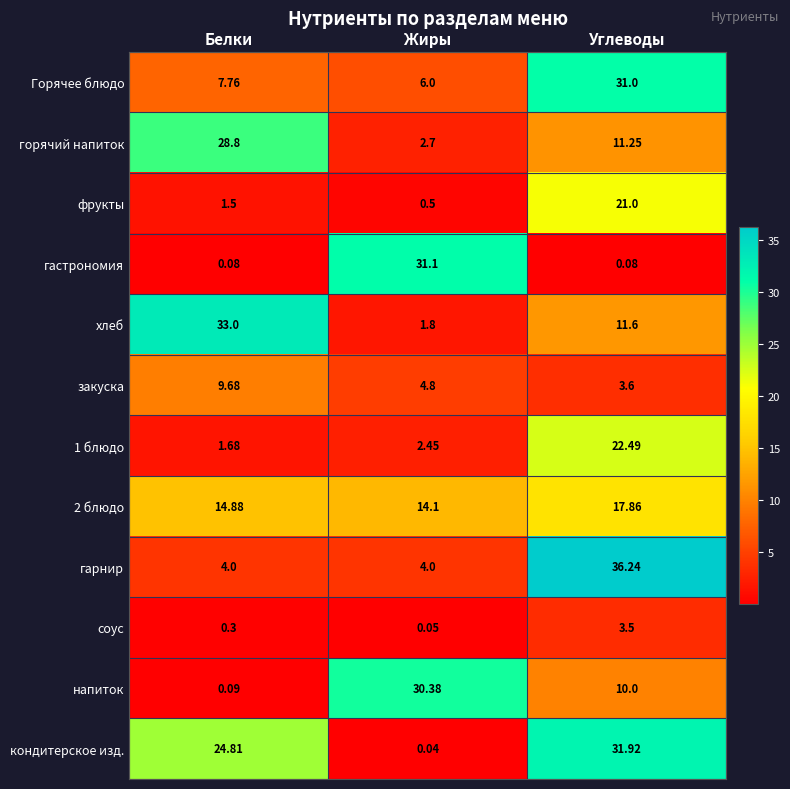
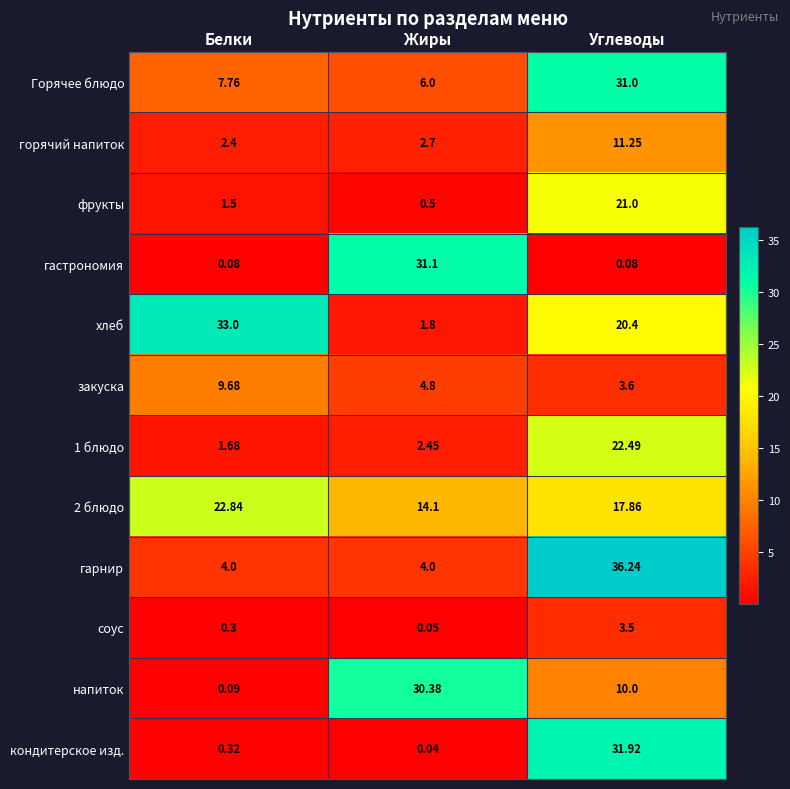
  {
    "Горячее блюдо": {
      "Белки": 7.76,
      "Жиры": 6.0,
      "Углеводы": 31.0
    },
    "горячий напиток": {
-     "Белки": 28.8,
+     "Белки": 2.4,
      "Жиры": 2.7,
      "Углеводы": 11.25
    },
    "фрукты": {
      "Белки": 1.5,
      "Жиры": 0.5,
      "Углеводы": 21.0
    },
    "гастрономия": {
      "Белки": 0.08,
      "Жиры": 31.1,
      "Углеводы": 0.08
    },
    "хлеб": {
      "Белки": 33.0,
      "Жиры": 1.8,
-     "Углеводы": 11.6
+     "Углеводы": 20.4
    },
    "закуска": {
      "Белки": 9.68,
      "Жиры": 4.8,
      "Углеводы": 3.6
    },
    "1 блюдо": {
      "Белки": 1.68,
      "Жиры": 2.45,
      "Углеводы": 22.49
    },
    "2 блюдо": {
-     "Белки": 14.88,
+     "Белки": 22.84,
      "Жиры": 14.1,
      "Углеводы": 17.86
    },
    "гарнир": {
      "Белки": 4.0,
      "Жиры": 4.0,
      "Углеводы": 36.24
    },
    "соус": {
      "Белки": 0.3,
      "Жиры": 0.05,
      "Углеводы": 3.5
    },
    "напиток": {
      "Белки": 0.09,
      "Жиры": 30.38,
      "Углеводы": 10.0
    },
    "кондитерское изд.": {
-     "Белки": 24.81,
+     "Белки": 0.32,
      "Жиры": 0.04,
      "Углеводы": 31.92
    }
  }
